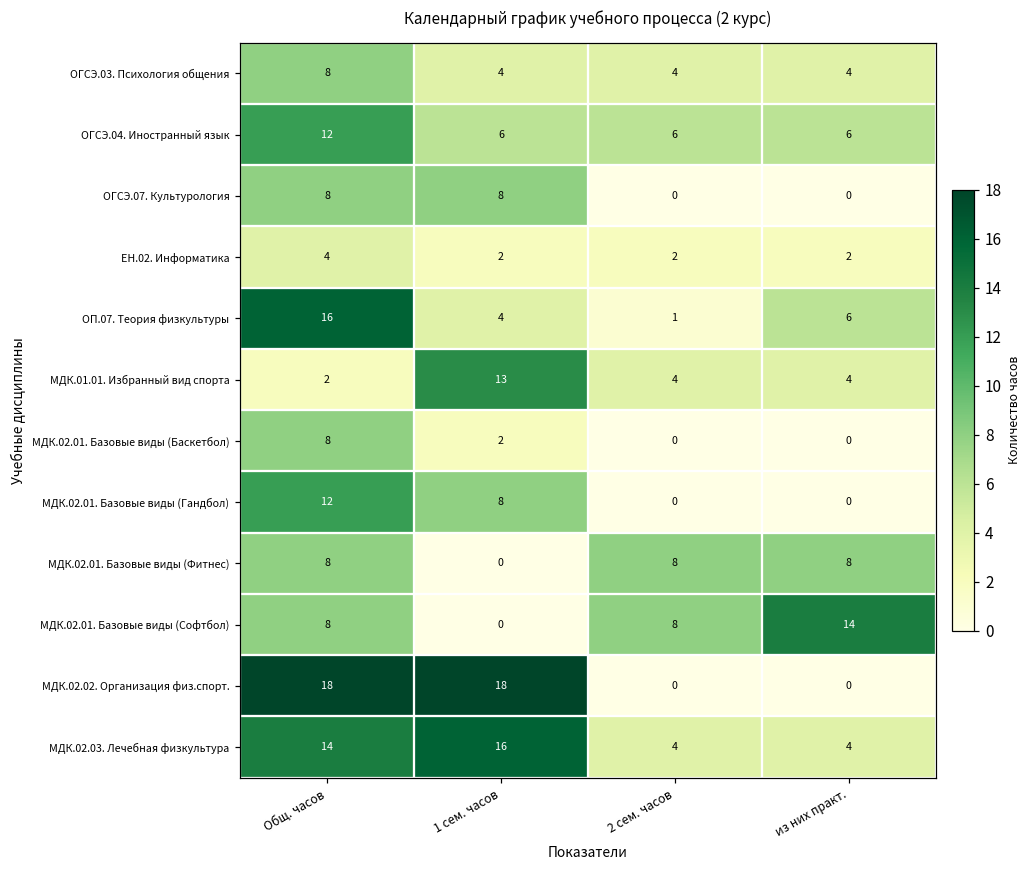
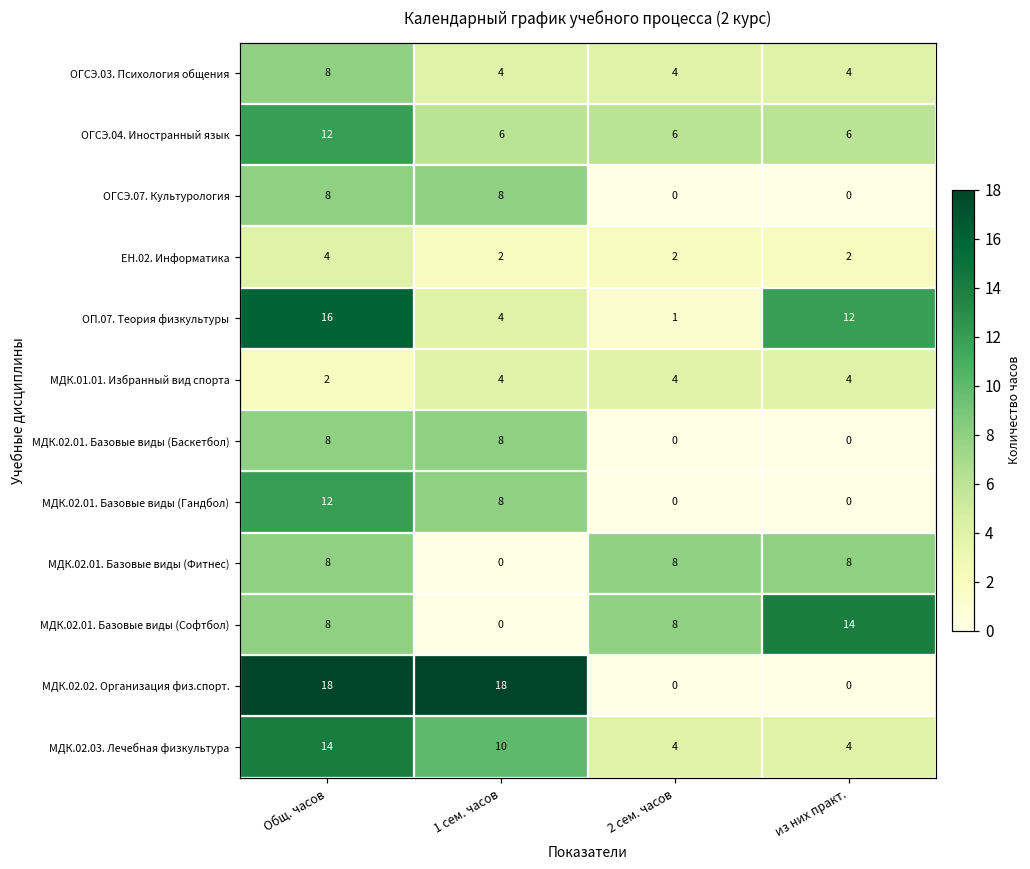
  {
    "ОГСЭ.03. Психология общения": {
      "Общ. часов": 8,
      "1 сем. часов": 4,
      "2 сем. часов": 4,
      "из них практ.": 4
    },
    "ОГСЭ.04. Иностранный язык": {
      "Общ. часов": 12,
      "1 сем. часов": 6,
      "2 сем. часов": 6,
      "из них практ.": 6
    },
    "ОГСЭ.07. Культурология": {
      "Общ. часов": 8,
      "1 сем. часов": 8,
      "2 сем. часов": 0,
      "из них практ.": 0
    },
    "ЕН.02. Информатика": {
      "Общ. часов": 4,
      "1 сем. часов": 2,
      "2 сем. часов": 2,
      "из них практ.": 2
    },
    "ОП.07. Теория физкультуры": {
      "Общ. часов": 16,
      "1 сем. часов": 4,
      "2 сем. часов": 1,
-     "из них практ.": 6
+     "из них практ.": 12
    },
    "МДК.01.01. Избранный вид спорта": {
      "Общ. часов": 2,
-     "1 сем. часов": 13,
+     "1 сем. часов": 4,
      "2 сем. часов": 4,
      "из них практ.": 4
    },
    "МДК.02.01. Базовые виды (Баскетбол)": {
      "Общ. часов": 8,
-     "1 сем. часов": 2,
+     "1 сем. часов": 8,
      "2 сем. часов": 0,
      "из них практ.": 0
    },
    "МДК.02.01. Базовые виды (Гандбол)": {
      "Общ. часов": 12,
      "1 сем. часов": 8,
      "2 сем. часов": 0,
      "из них практ.": 0
    },
    "МДК.02.01. Базовые виды (Фитнес)": {
      "Общ. часов": 8,
      "1 сем. часов": 0,
      "2 сем. часов": 8,
      "из них практ.": 8
    },
    "МДК.02.01. Базовые виды (Софтбол)": {
      "Общ. часов": 8,
      "1 сем. часов": 0,
      "2 сем. часов": 8,
      "из них практ.": 14
    },
    "МДК.02.02. Организация физ.спорт.": {
      "Общ. часов": 18,
      "1 сем. часов": 18,
      "2 сем. часов": 0,
      "из них практ.": 0
    },
    "МДК.02.03. Лечебная физкультура": {
      "Общ. часов": 14,
-     "1 сем. часов": 16,
+     "1 сем. часов": 10,
      "2 сем. часов": 4,
      "из них практ.": 4
    }
  }
